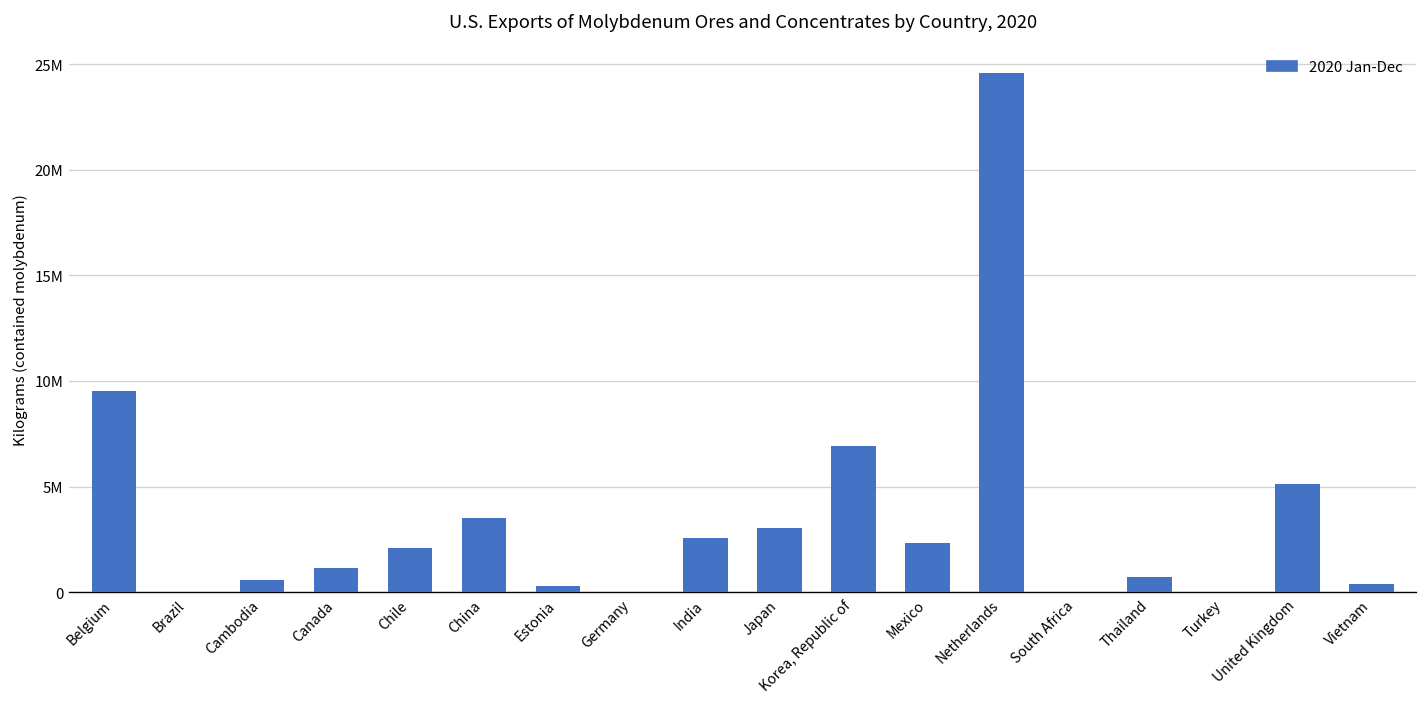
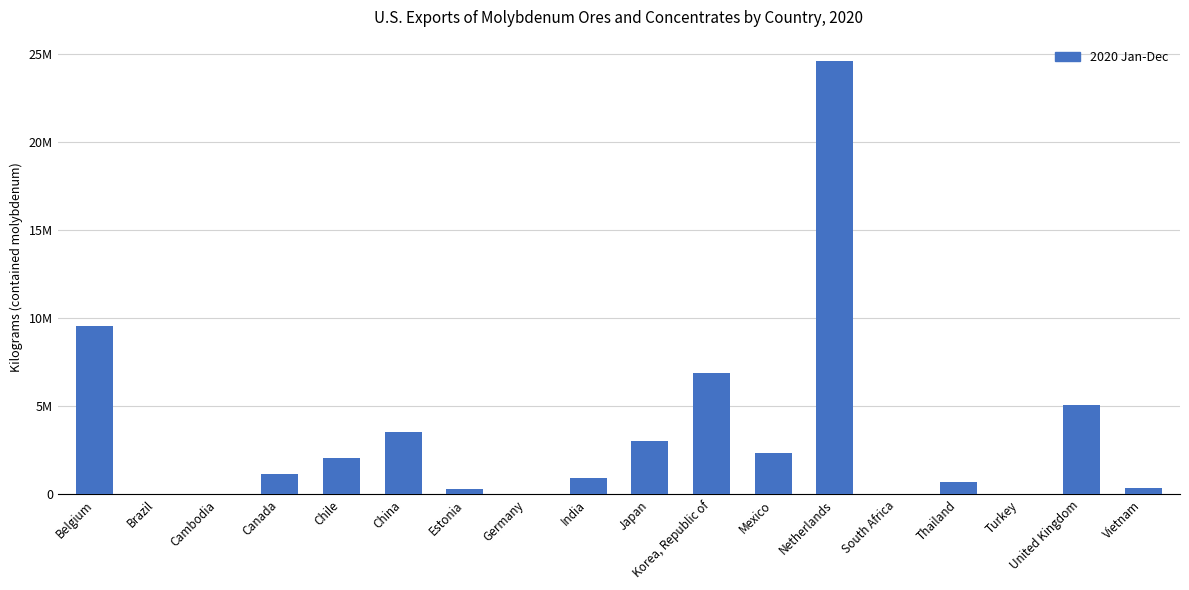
  {
    "Belgium": 9500000,
-   "Cambodia": 600000,
+   "Cambodia": 0,
    "Canada": 1100000,
    "Chile": 2100000,
    "China": 3500000,
    "Estonia": 300000,
-   "India": 2600000,
+   "India": 900000,
    "Japan": 3000000,
    "Korea, Republic of": 6900000,
    "Mexico": 2300000,
    "Netherlands": 24600000,
    "Thailand": 700000,
    "United Kingdom": 5100000,
    "Vietnam": 400000
  }
